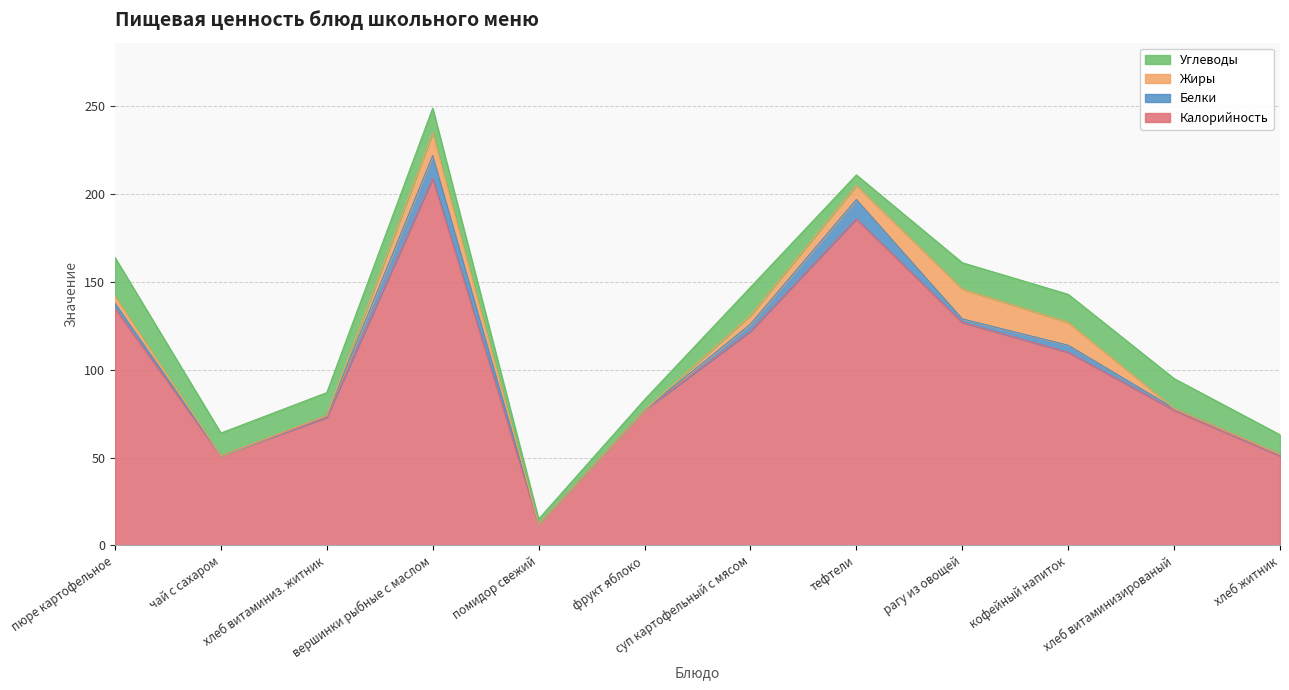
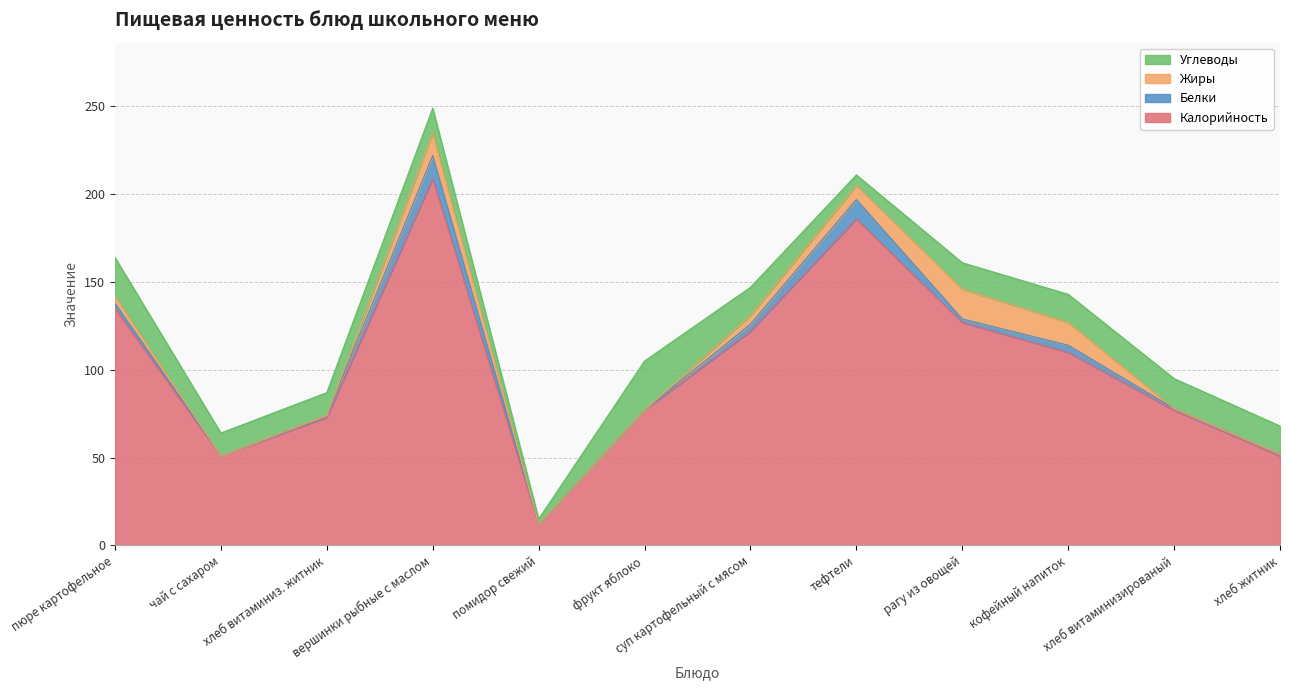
  {
    "Калорийность": {
      "пюре картофельное": 135,
      "вершинки рыбные с маслом": 209,
      "суп картофельный с мясом": 122,
      "тефтели": 186,
      "рагу из овощей": 127,
      "кофейный напиток": 110
    },
    "Белки": {
      "пюре картофельное": 3,
      "вершинки рыбные с маслом": 13,
      "суп картофельный с мясом": 4,
      "тефтели": 11,
      "рагу из овощей": 2,
      "кофейный напиток": 4
    },
    "Жиры": {
      "пюре картофельное": 4,
      "вершинки рыбные с маслом": 13,
      "суп картофельный с мясом": 5,
      "тефтели": 8,
      "рагу из овощей": 17,
      "кофейный напиток": 13
    },
    "Углеводы": {
      "пюре картофельное": 22,
      "чай с сахаром": 13,
      "хлеб витаминиз. житник": 13,
      "вершинки рыбные с маслом": 14,
      "помидор свежий": 3,
-     "фрукт яблоко": 6,
+     "фрукт яблоко": 28,
      "суп картофельный с мясом": 16,
      "тефтели": 6,
      "рагу из овощей": 15,
      "кофейный напиток": 16,
      "хлеб витаминизированый": 17,
-     "хлеб житник": 11
+     "хлеб житник": 16
    }
  }
